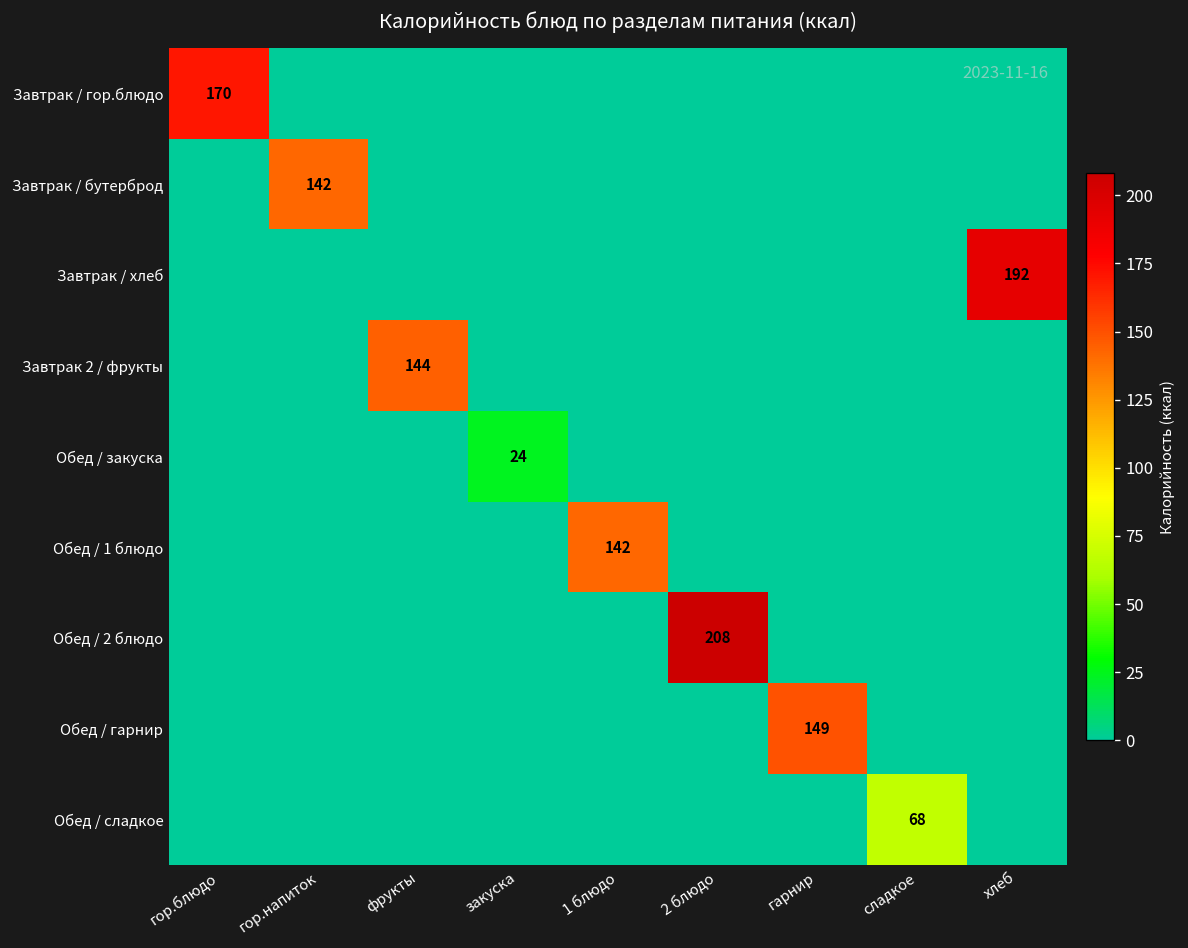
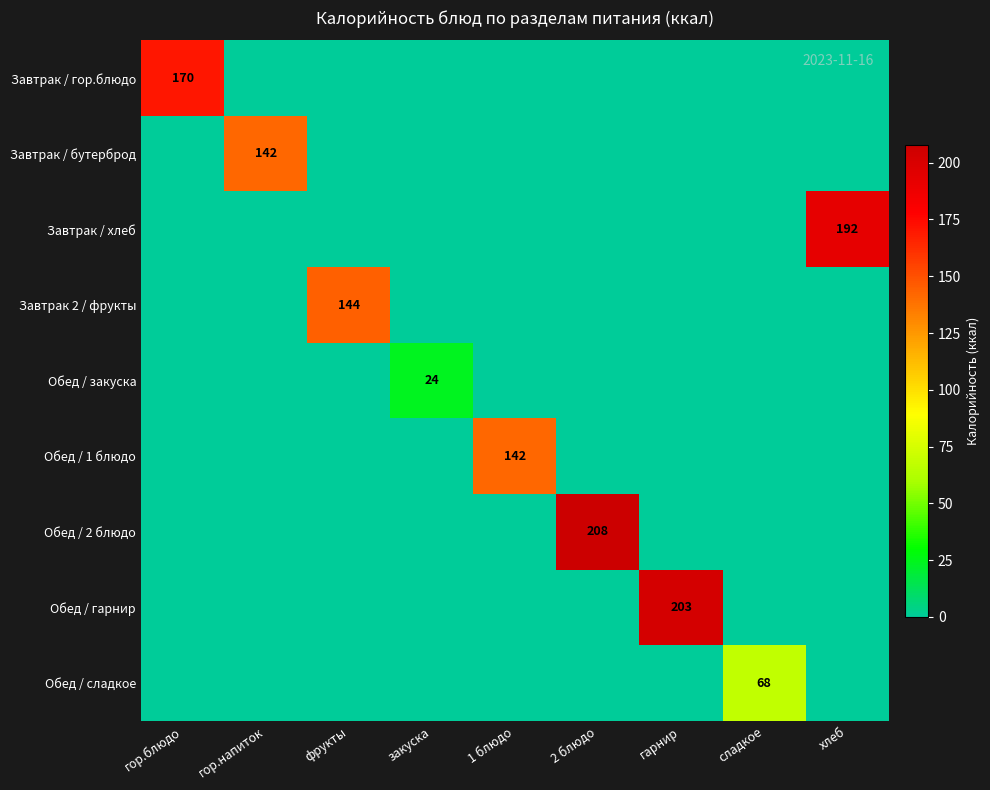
  {
    "Завтрак / гор.блюдо": {
      "гор.блюдо": 170
    },
    "Завтрак / бутерброд": {
      "гор.напиток": 142
    },
    "Завтрак / хлеб": {
      "хлеб": 192
    },
    "Завтрак 2 / фрукты": {
      "фрукты": 144
    },
    "Обед / закуска": {
      "закуска": 24
    },
    "Обед / 1 блюдо": {
      "1 блюдо": 142
    },
    "Обед / 2 блюдо": {
      "2 блюдо": 208
    },
    "Обед / гарнир": {
-     "гарнир": 149
+     "гарнир": 203
    },
    "Обед / сладкое": {
      "сладкое": 68
    }
  }
